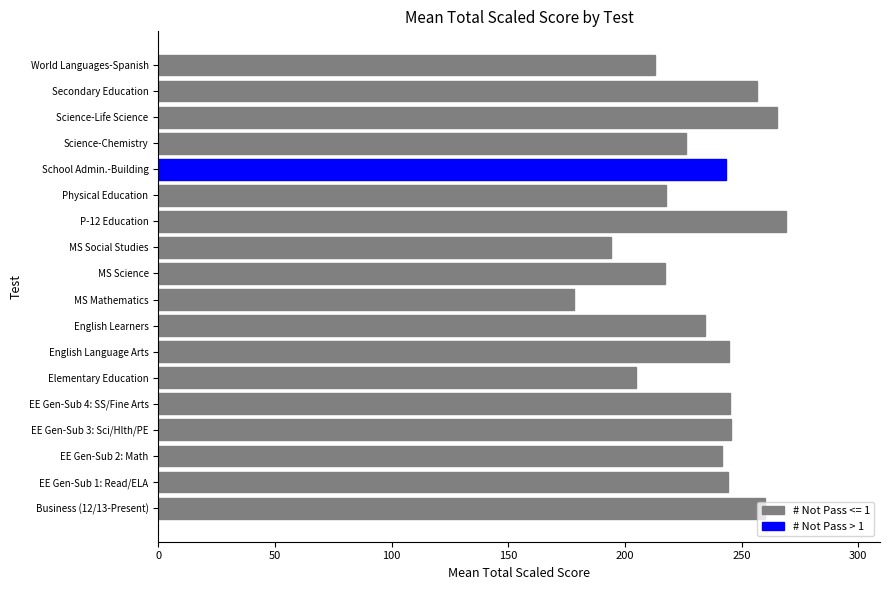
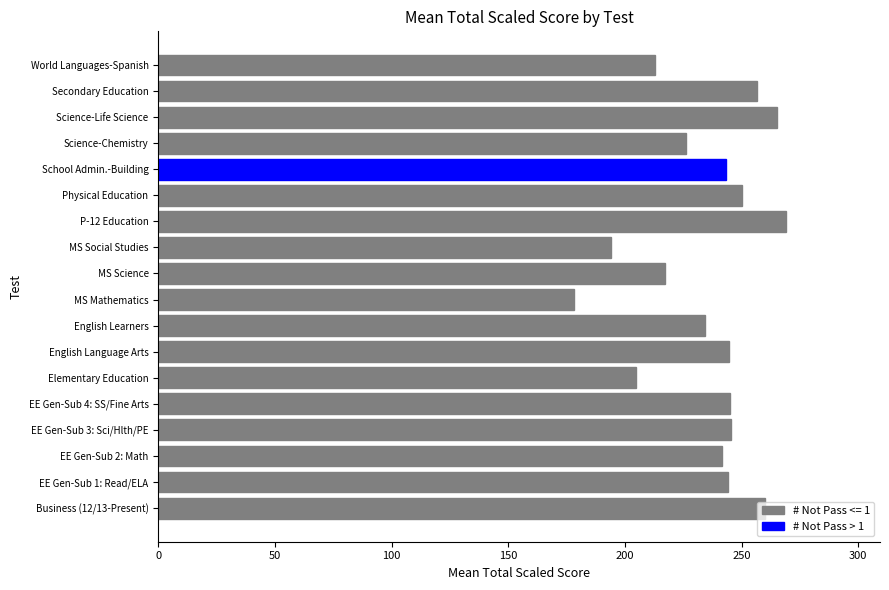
  {
    "World Languages-Spanish": 213,
    "Secondary Education": 257,
    "Science-Life Science": 265,
    "Science-Chemistry": 226,
    "School Admin.-Building": 243,
-   "Physical Education": 218,
+   "Physical Education": 250,
    "P-12 Education": 269,
    "MS Social Studies": 194,
    "MS Science": 217,
    "MS Mathematics": 178,
    "English Learners": 234,
    "English Language Arts": 245,
    "Elementary Education": 205,
    "EE Gen-Sub 4: SS/Fine Arts": 245,
    "EE Gen-Sub 3: Sci/Hlth/PE": 245,
    "EE Gen-Sub 2: Math": 242,
    "EE Gen-Sub 1: Read/ELA": 244
  }
